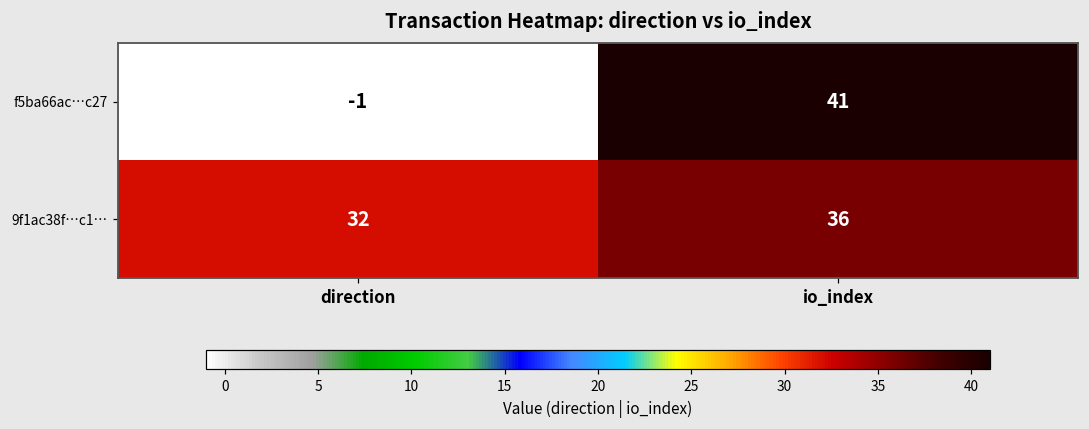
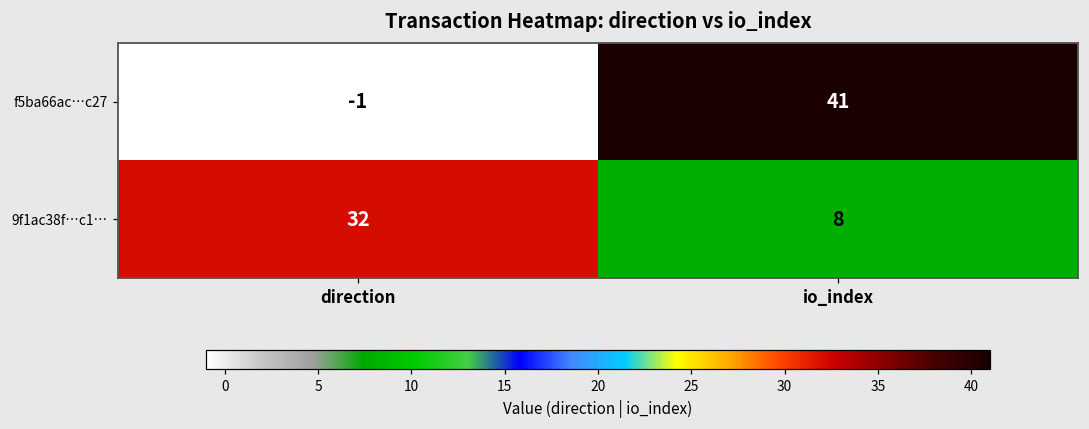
  {
    "f5ba66ac…c27": {
      "direction": -1,
      "io_index": 41
    },
    "9f1ac38f…c1…": {
      "direction": 32,
-     "io_index": 36
+     "io_index": 8
    }
  }
